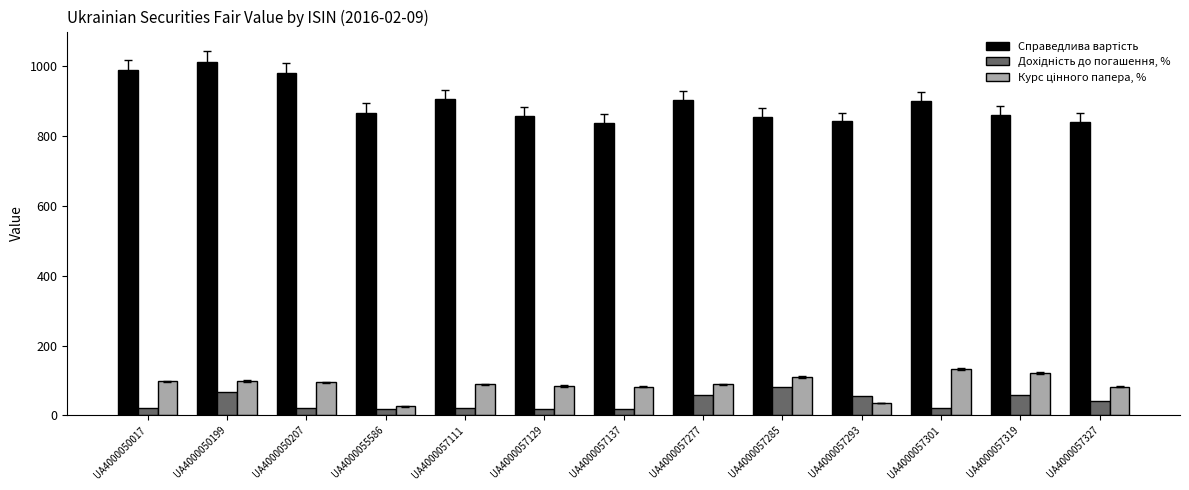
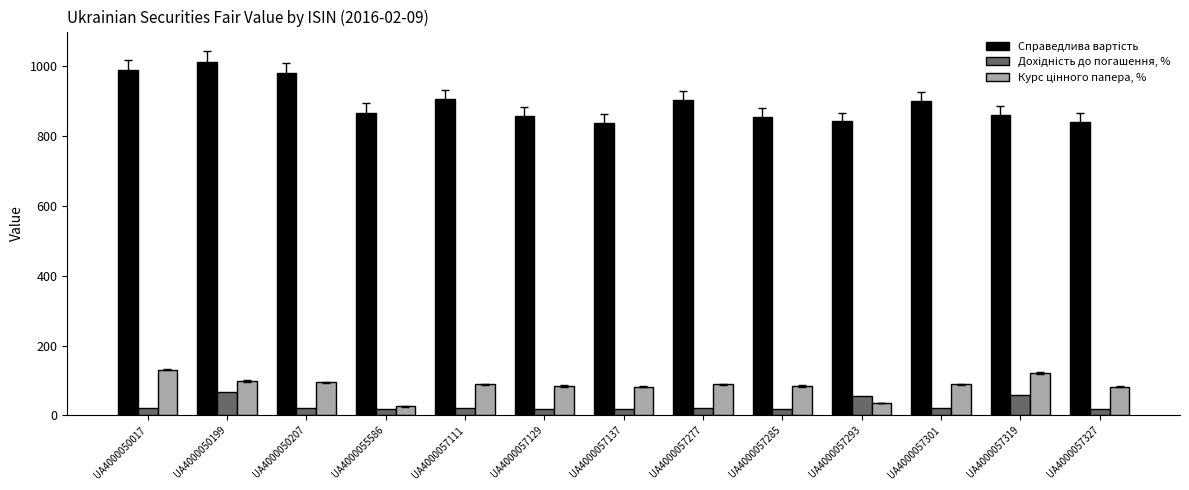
  {
    "Дохідність до погашення, %": {
      "UA4000050017": 20,
      "UA4000050199": 70,
      "UA4000050207": 20,
      "UA4000055586": 20,
      "UA4000057111": 20,
      "UA4000057129": 20,
      "UA4000057137": 20,
-     "UA4000057277": 60,
-     "UA4000057285": 80,
+     "UA4000057277": 20,
+     "UA4000057285": 20,
      "UA4000057293": 60,
      "UA4000057301": 20,
      "UA4000057319": 60,
-     "UA4000057327": 40
+     "UA4000057327": 20
    },
    "Курс цінного папера, %": {
-     "UA4000050017": 100,
+     "UA4000050017": 130,
      "UA4000050199": 100,
      "UA4000050207": 90,
      "UA4000055586": 30,
      "UA4000057111": 90,
      "UA4000057129": 80,
      "UA4000057137": 80,
      "UA4000057277": 90,
-     "UA4000057285": 110,
+     "UA4000057285": 80,
      "UA4000057293": 40,
-     "UA4000057301": 130,
+     "UA4000057301": 90,
      "UA4000057319": 120,
      "UA4000057327": 80
    }
  }
